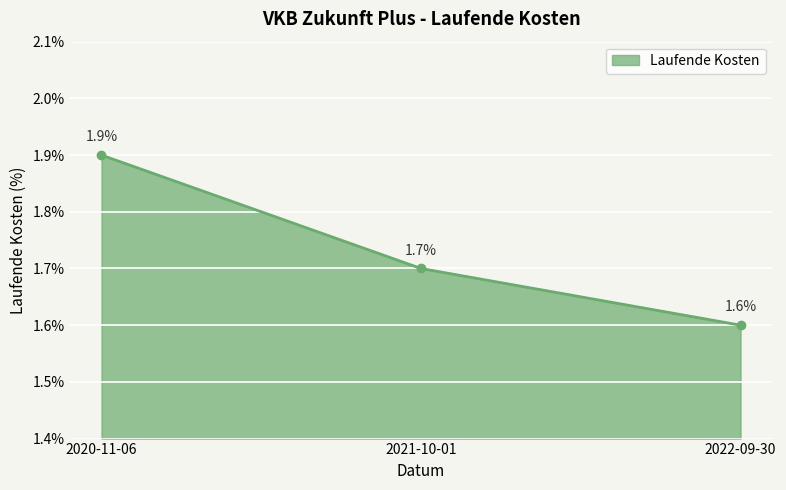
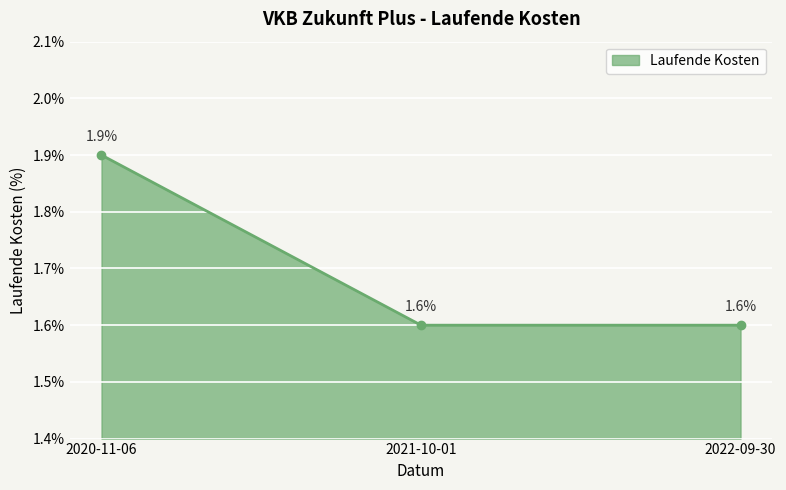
  {
    "2020-11-06": "1.9%",
-   "2021-10-01": "1.7%",
+   "2021-10-01": "1.6%",
    "2022-09-30": "1.6%"
  }
